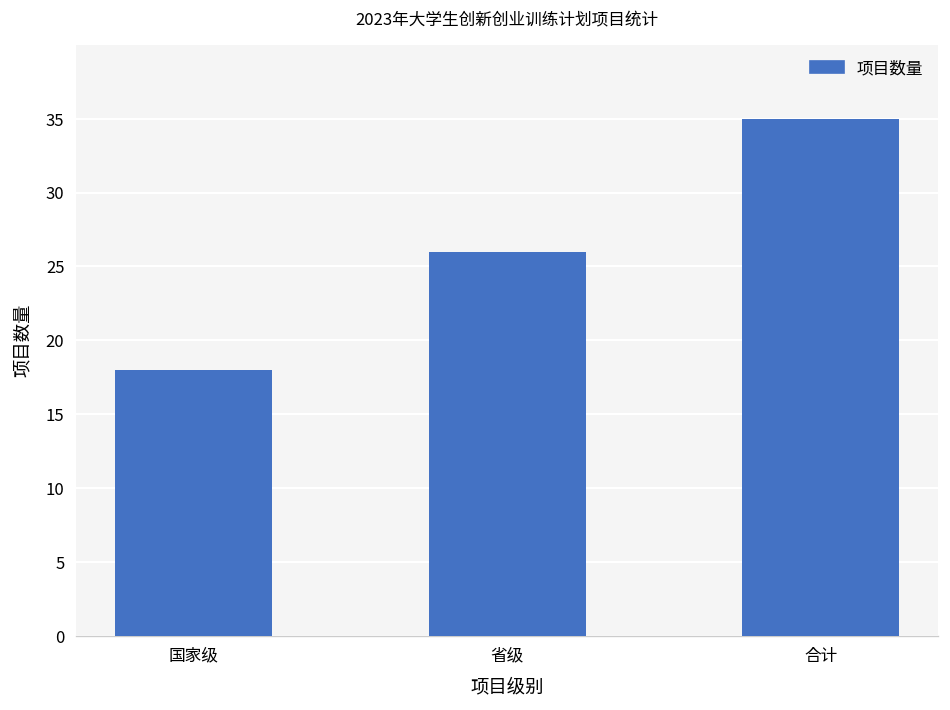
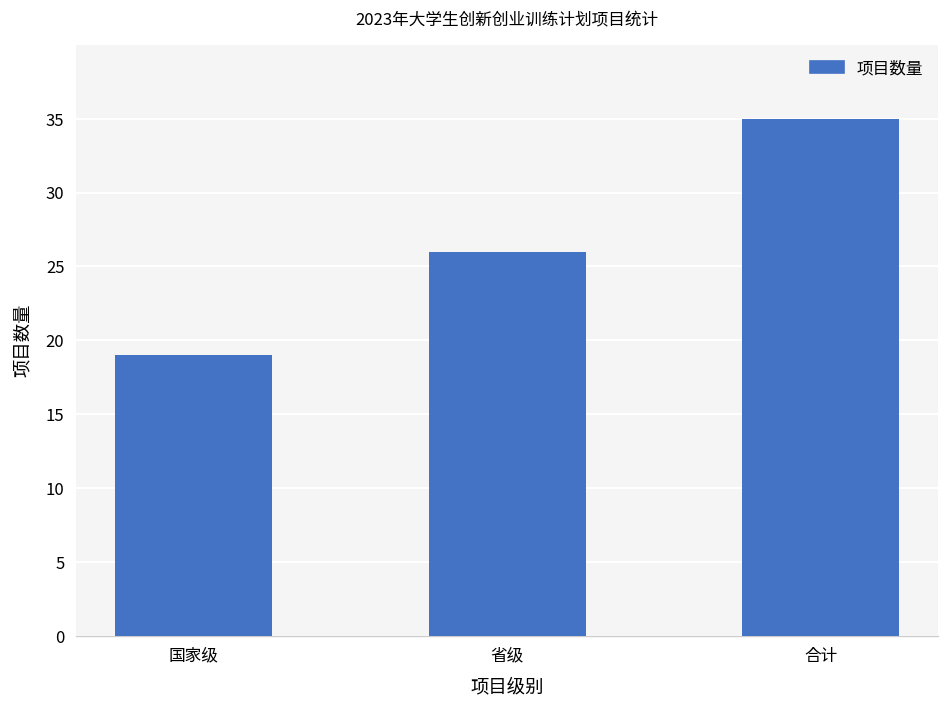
  {
-   "国家级": 18,
+   "国家级": 19,
    "省级": 26,
    "合计": 35
  }
